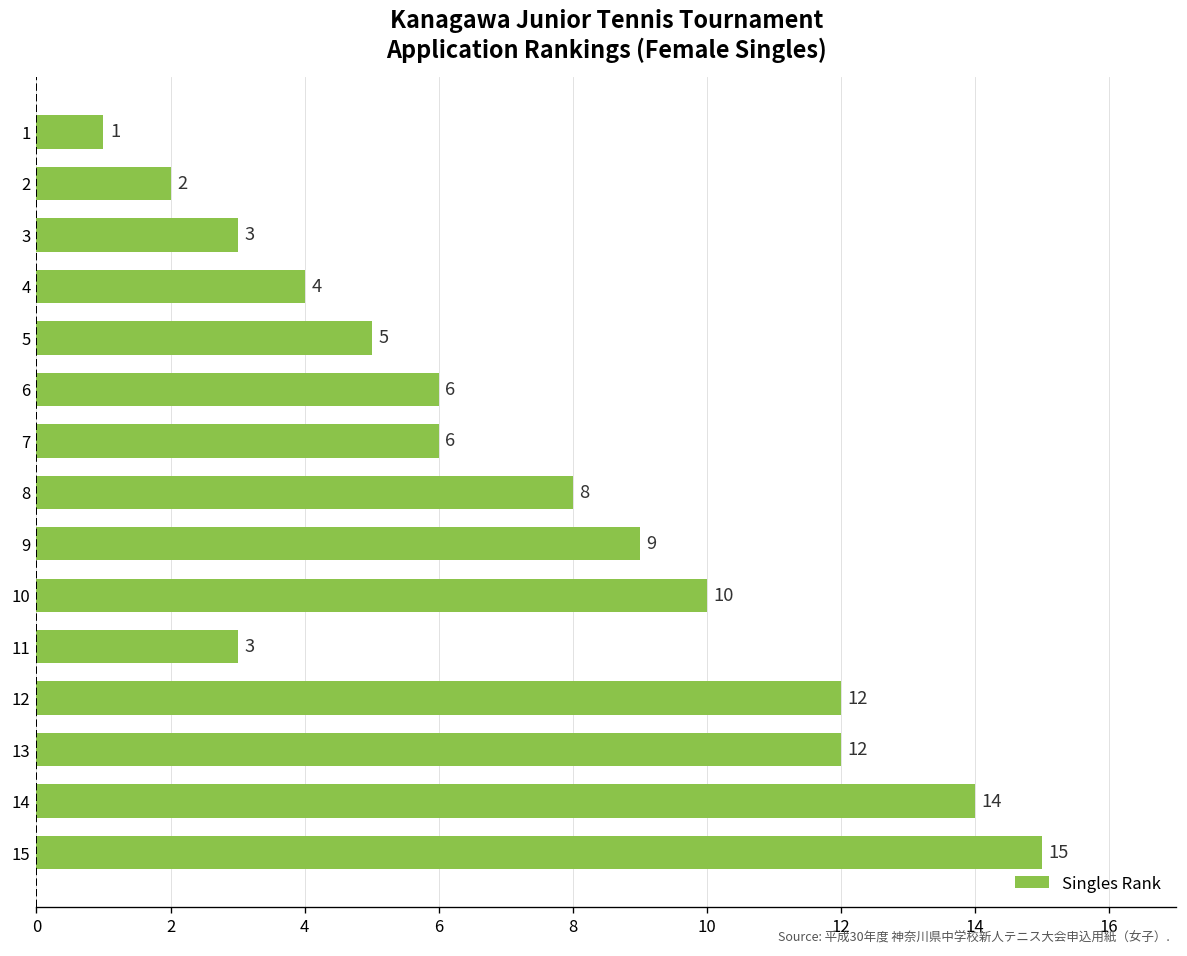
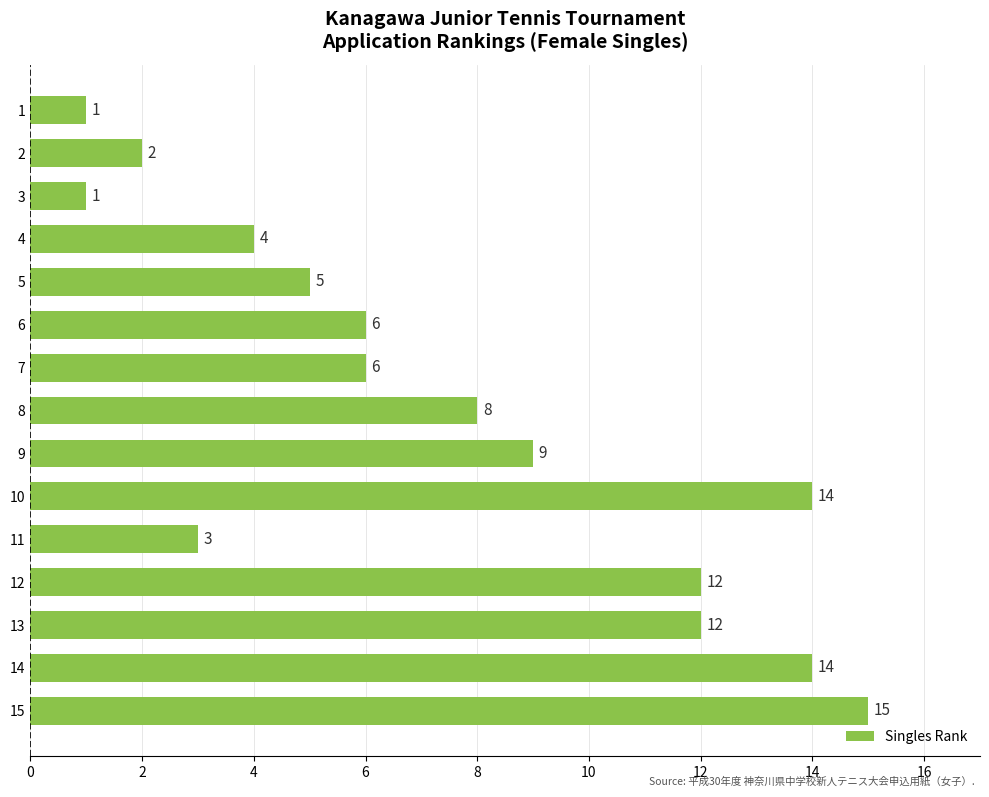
  {
    "1": 1,
    "2": 2,
-   "3": 3,
+   "3": 1,
    "4": 4,
    "5": 5,
    "6": 6,
    "7": 6,
    "8": 8,
    "9": 9,
-   "10": 10,
+   "10": 14,
    "11": 3,
    "12": 12,
    "13": 12,
    "14": 14,
    "15": 15
  }
